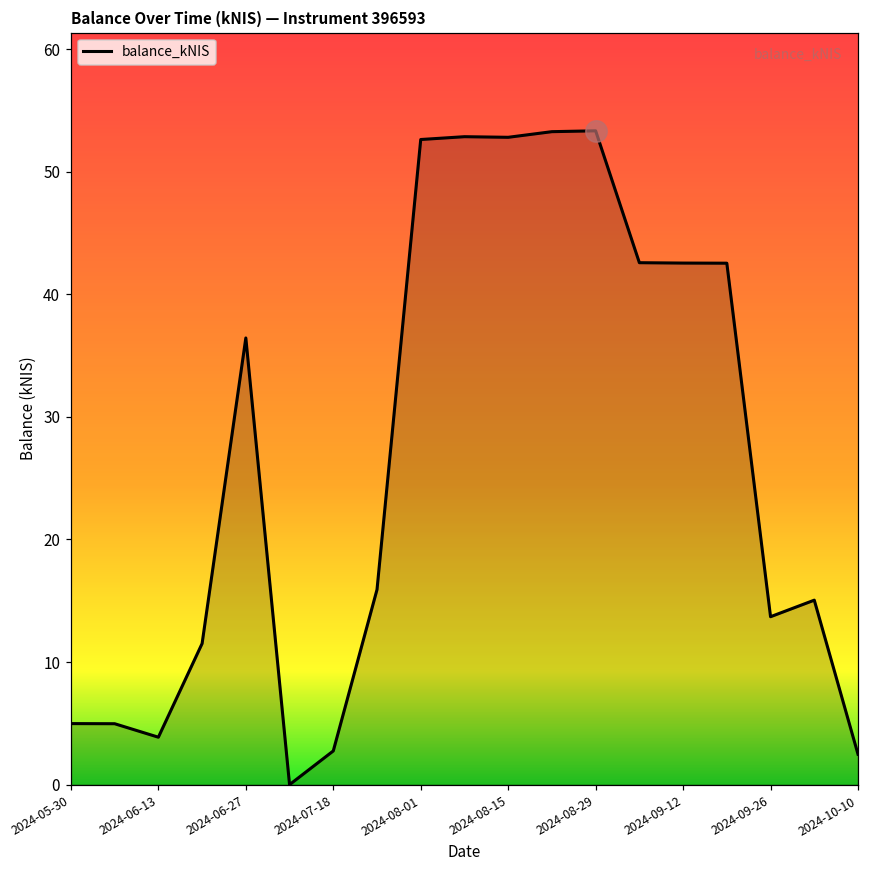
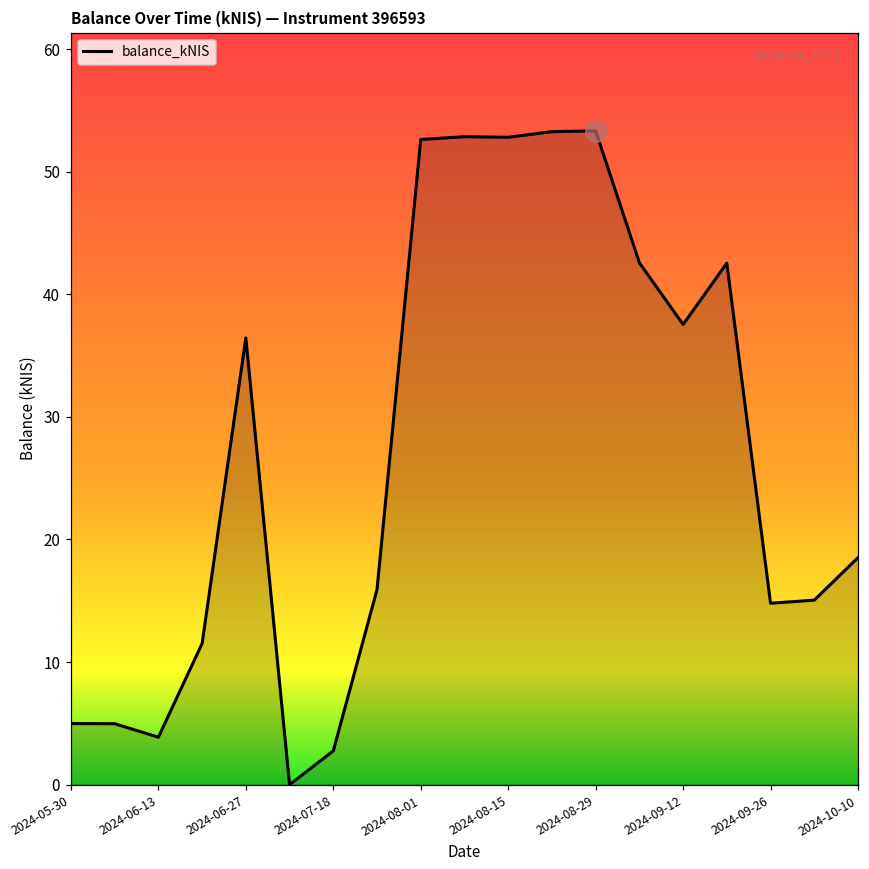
  {
    "balance_kNIS": {
      "2024-05-30": 5.0,
      "2024-06-13": 3.9,
      "2024-06-27": 36.4,
      "2024-07-18": 2.8,
      "2024-08-01": 52.6,
      "2024-08-15": 52.8,
-     "2024-09-12": 42.6,
-     "2024-09-26": 13.7,
-     "2024-10-10": 2.5
+     "2024-09-12": 37.5,
+     "2024-09-26": 14.8,
+     "2024-10-10": 18.5
    }
  }
